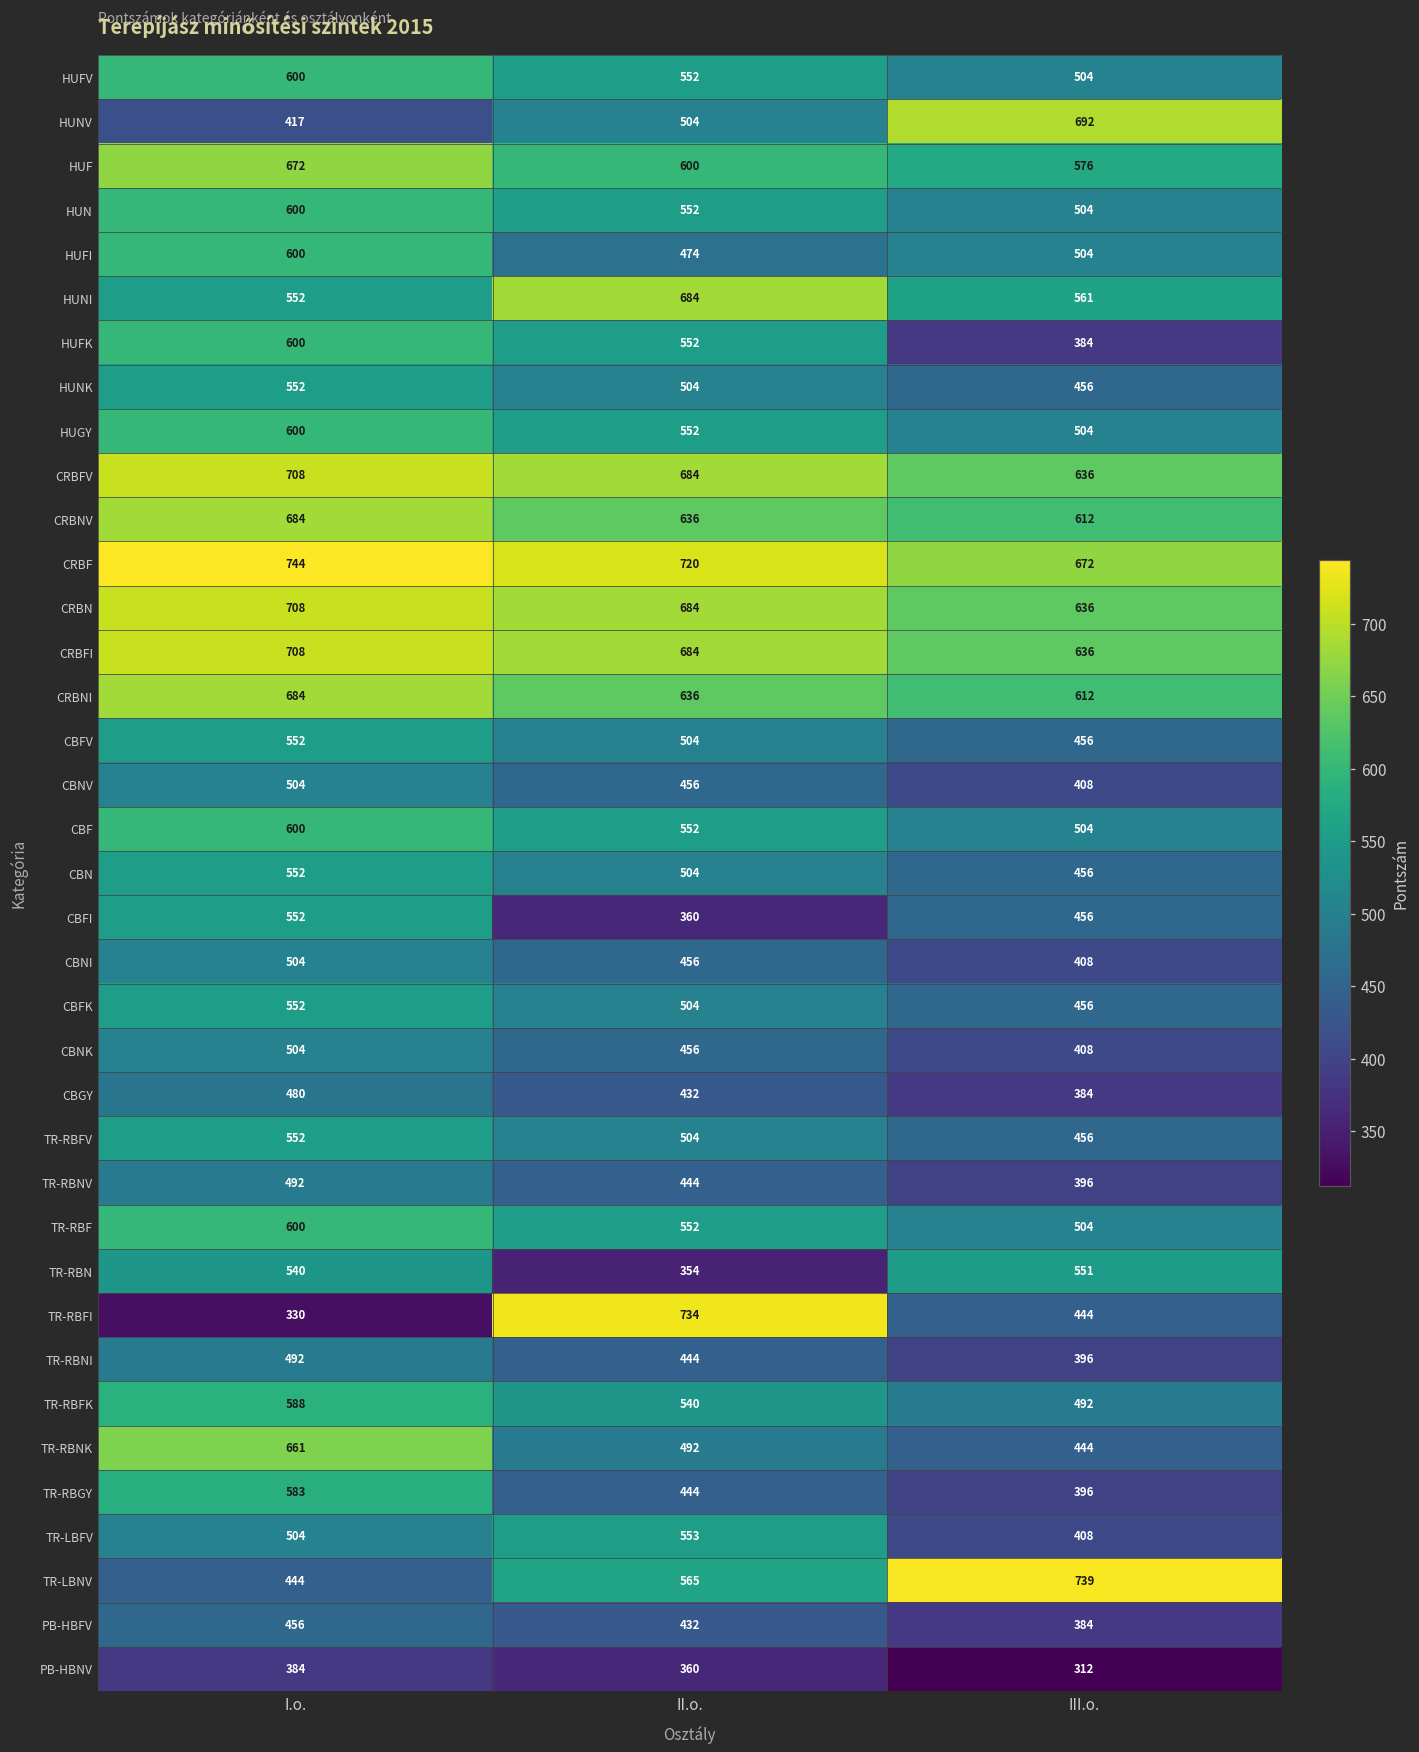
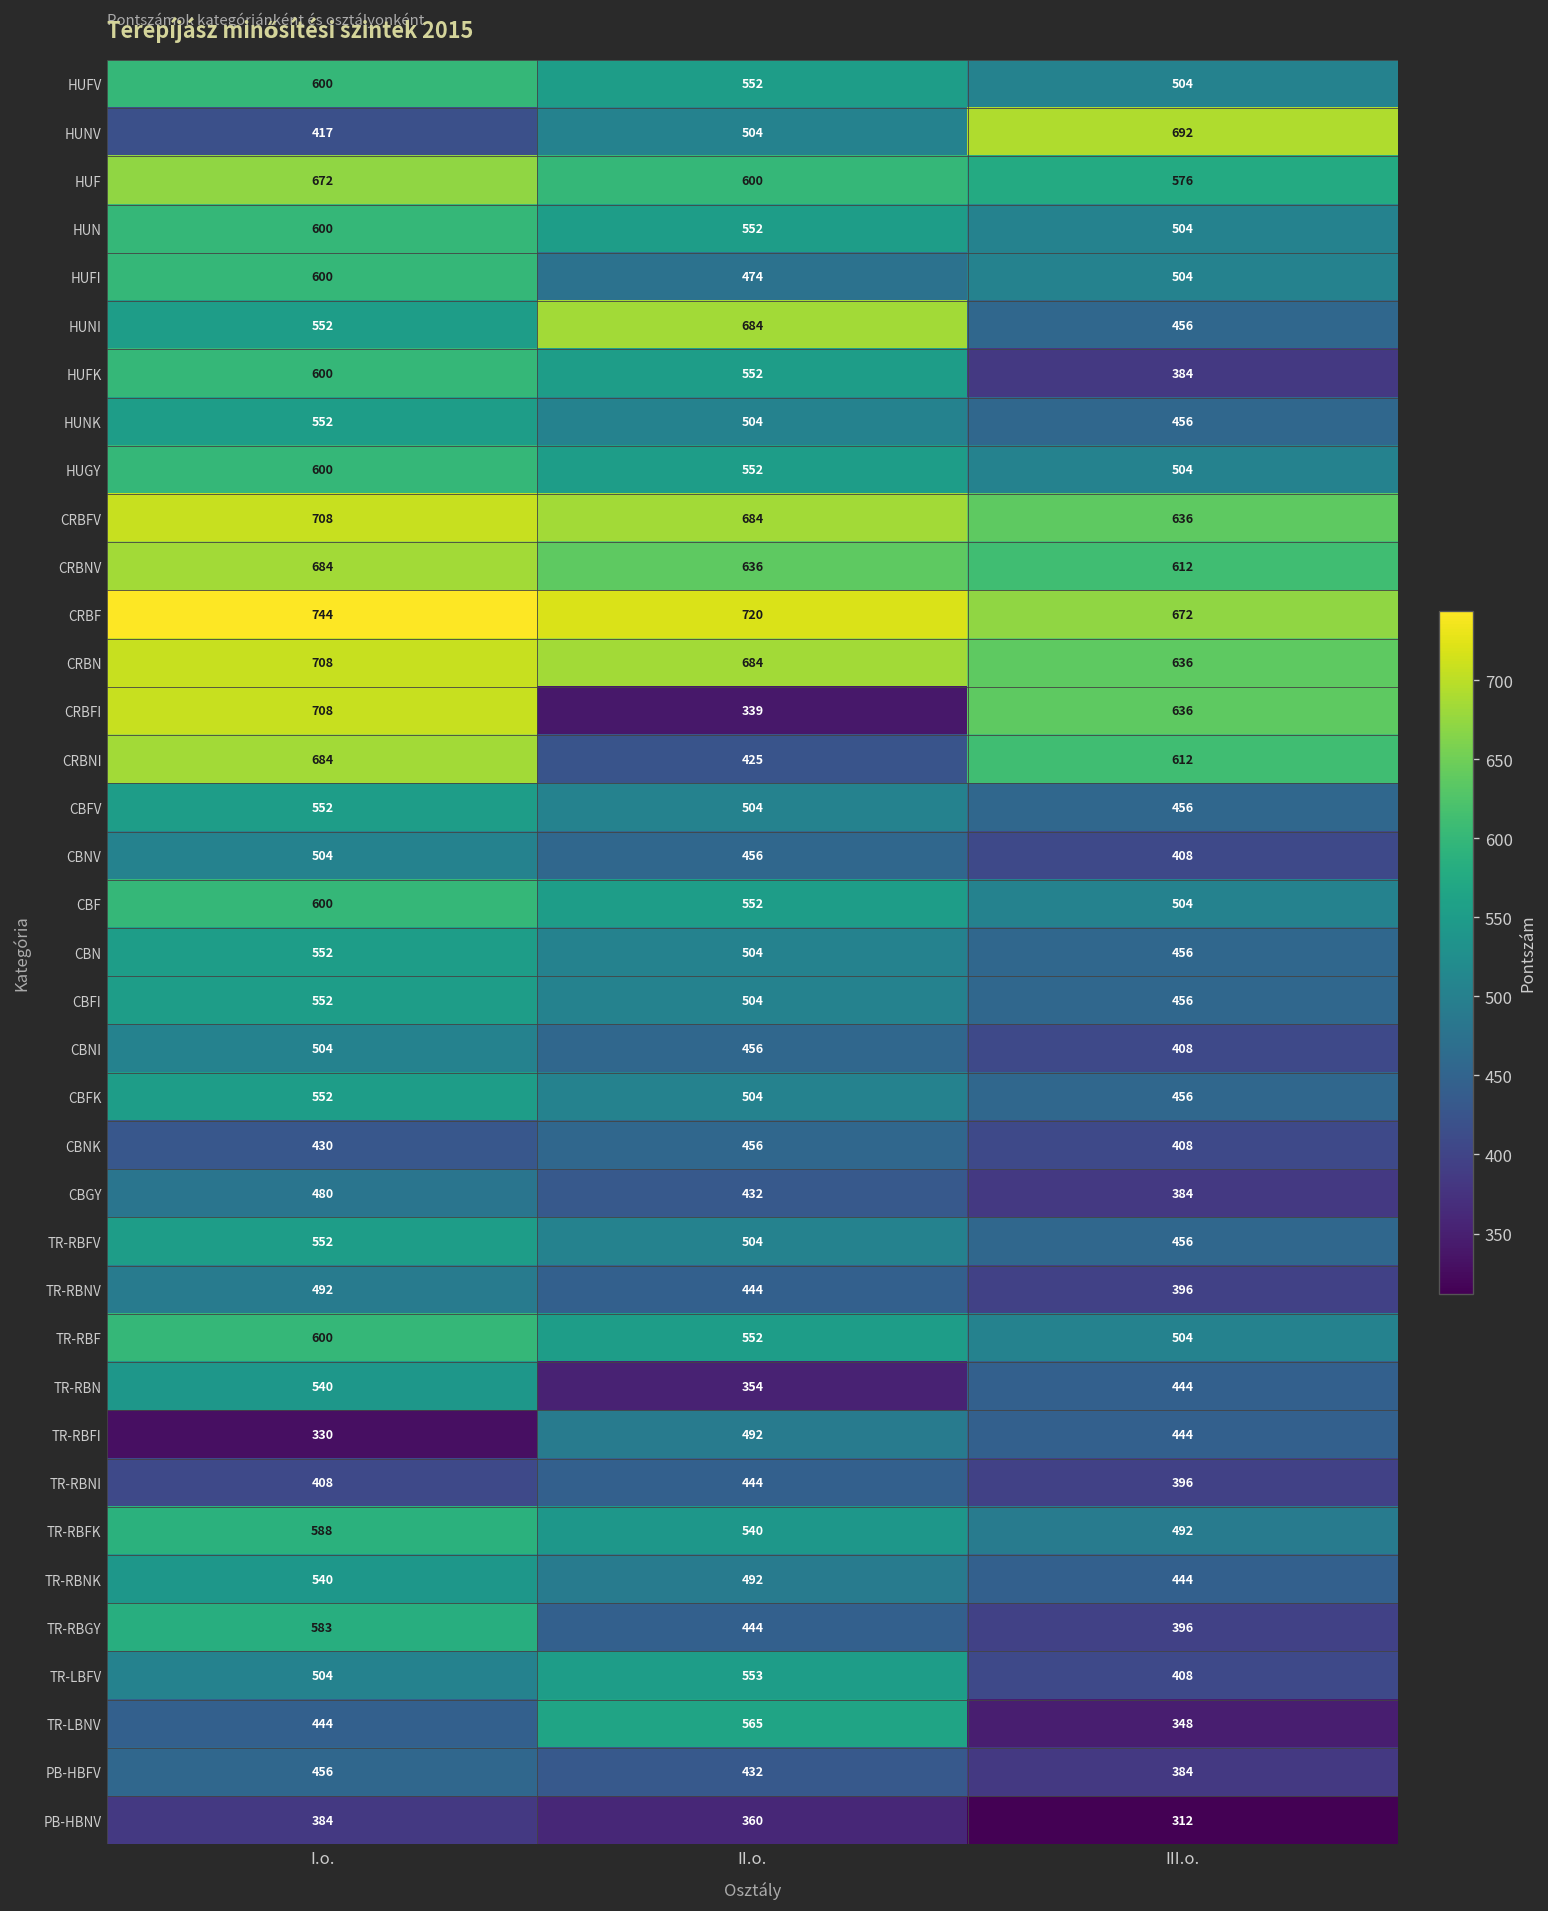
  {
    "HUFV": {
      "I.o.": 600,
      "II.o.": 552,
      "III.o.": 504
    },
    "HUNV": {
      "I.o.": 417,
      "II.o.": 504,
      "III.o.": 692
    },
    "HUF": {
      "I.o.": 672,
      "II.o.": 600,
      "III.o.": 576
    },
    "HUN": {
      "I.o.": 600,
      "II.o.": 552,
      "III.o.": 504
    },
    "HUFI": {
      "I.o.": 600,
      "II.o.": 474,
      "III.o.": 504
    },
    "HUNI": {
      "I.o.": 552,
      "II.o.": 684,
-     "III.o.": 561
+     "III.o.": 456
    },
    "HUFK": {
      "I.o.": 600,
      "II.o.": 552,
      "III.o.": 384
    },
    "HUNK": {
      "I.o.": 552,
      "II.o.": 504,
      "III.o.": 456
    },
    "HUGY": {
      "I.o.": 600,
      "II.o.": 552,
      "III.o.": 504
    },
    "CRBFV": {
      "I.o.": 708,
      "II.o.": 684,
      "III.o.": 636
    },
    "CRBNV": {
      "I.o.": 684,
      "II.o.": 636,
      "III.o.": 612
    },
    "CRBF": {
      "I.o.": 744,
      "II.o.": 720,
      "III.o.": 672
    },
    "CRBN": {
      "I.o.": 708,
      "II.o.": 684,
      "III.o.": 636
    },
    "CRBFI": {
      "I.o.": 708,
-     "II.o.": 684,
+     "II.o.": 339,
      "III.o.": 636
    },
    "CRBNI": {
      "I.o.": 684,
-     "II.o.": 636,
+     "II.o.": 425,
      "III.o.": 612
    },
    "CBFV": {
      "I.o.": 552,
      "II.o.": 504,
      "III.o.": 456
    },
    "CBNV": {
      "I.o.": 504,
      "II.o.": 456,
      "III.o.": 408
    },
    "CBF": {
      "I.o.": 600,
      "II.o.": 552,
      "III.o.": 504
    },
    "CBN": {
      "I.o.": 552,
      "II.o.": 504,
      "III.o.": 456
    },
    "CBFI": {
      "I.o.": 552,
-     "II.o.": 360,
+     "II.o.": 504,
      "III.o.": 456
    },
    "CBNI": {
      "I.o.": 504,
      "II.o.": 456,
      "III.o.": 408
    },
    "CBFK": {
      "I.o.": 552,
      "II.o.": 504,
      "III.o.": 456
    },
    "CBNK": {
-     "I.o.": 504,
+     "I.o.": 430,
      "II.o.": 456,
      "III.o.": 408
    },
    "CBGY": {
      "I.o.": 480,
      "II.o.": 432,
      "III.o.": 384
    },
    "TR-RBFV": {
      "I.o.": 552,
      "II.o.": 504,
      "III.o.": 456
    },
    "TR-RBNV": {
      "I.o.": 492,
      "II.o.": 444,
      "III.o.": 396
    },
    "TR-RBF": {
      "I.o.": 600,
      "II.o.": 552,
      "III.o.": 504
    },
    "TR-RBN": {
      "I.o.": 540,
      "II.o.": 354,
-     "III.o.": 551
+     "III.o.": 444
    },
    "TR-RBFI": {
      "I.o.": 330,
-     "II.o.": 734,
+     "II.o.": 492,
      "III.o.": 444
    },
    "TR-RBNI": {
-     "I.o.": 492,
+     "I.o.": 408,
      "II.o.": 444,
      "III.o.": 396
    },
    "TR-RBFK": {
      "I.o.": 588,
      "II.o.": 540,
      "III.o.": 492
    },
    "TR-RBNK": {
-     "I.o.": 661,
+     "I.o.": 540,
      "II.o.": 492,
      "III.o.": 444
    },
    "TR-RBGY": {
      "I.o.": 583,
      "II.o.": 444,
      "III.o.": 396
    },
    "TR-LBFV": {
      "I.o.": 504,
      "II.o.": 553,
      "III.o.": 408
    },
    "TR-LBNV": {
      "I.o.": 444,
      "II.o.": 565,
-     "III.o.": 739
+     "III.o.": 348
    },
    "PB-HBFV": {
      "I.o.": 456,
      "II.o.": 432,
      "III.o.": 384
    },
    "PB-HBNV": {
      "I.o.": 384,
      "II.o.": 360,
      "III.o.": 312
    }
  }
